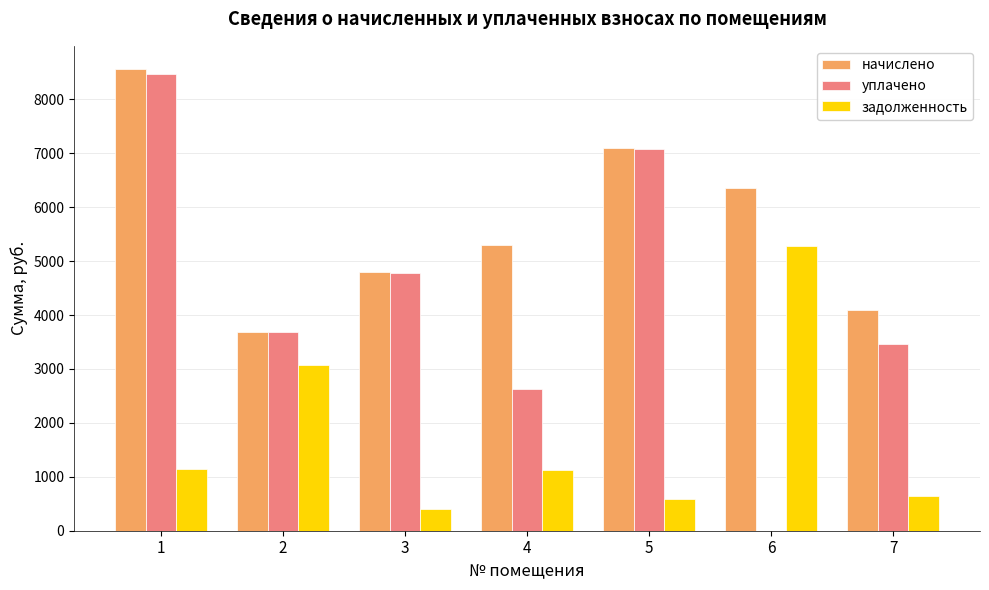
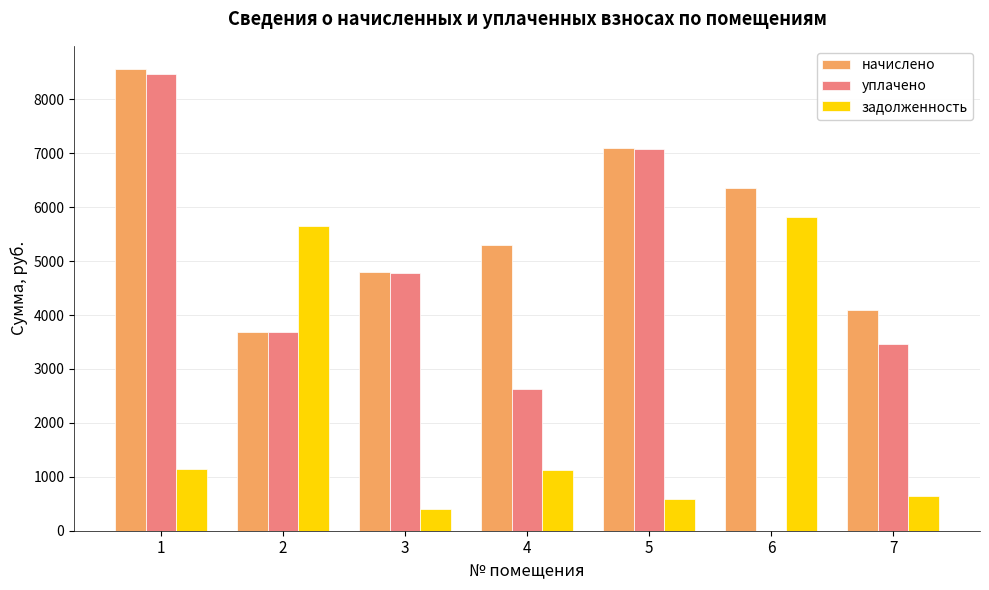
  {
    "задолженность": {
      "1": 1100,
-     "2": 3100,
+     "2": 5600,
      "3": 400,
      "4": 1100,
      "5": 600,
-     "6": 5300,
+     "6": 5800,
      "7": 700
    }
  }
